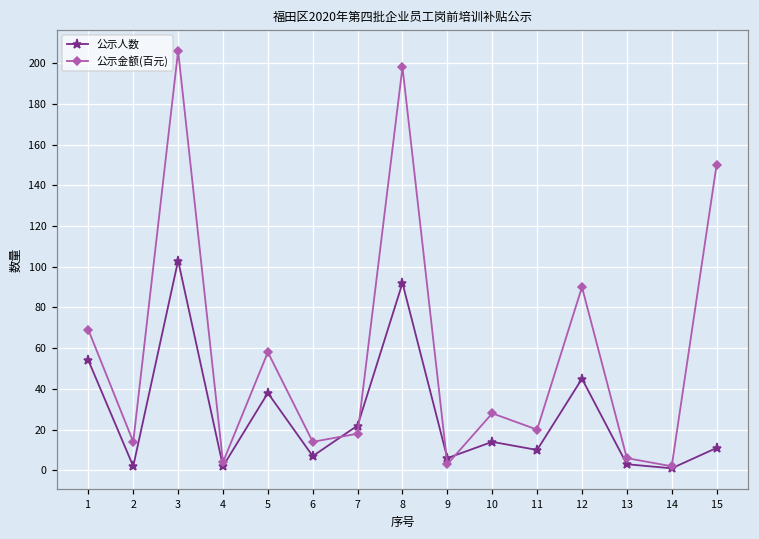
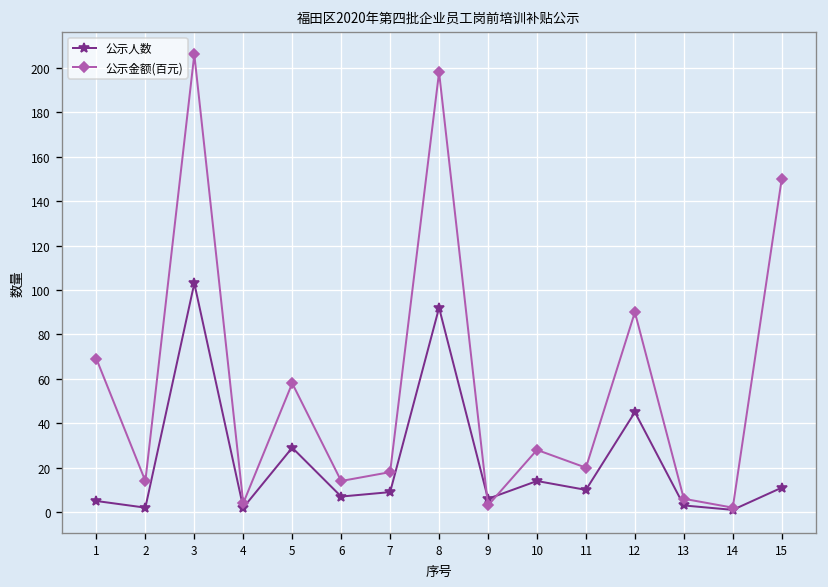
  {
    "公示人数": {
-     "1": 54,
+     "1": 5,
      "2": 2,
      "3": 103,
      "4": 2,
-     "5": 38,
+     "5": 29,
      "6": 7,
-     "7": 22,
+     "7": 9,
      "8": 92,
      "9": 6,
      "10": 14,
      "11": 10,
      "12": 45,
      "13": 3,
      "15": 11
    },
    "公示金额(百元)": {
      "1": 69,
      "2": 14,
      "3": 206,
      "4": 4,
      "5": 58,
      "6": 14,
      "7": 18,
      "8": 198,
      "9": 3,
      "10": 28,
      "11": 20,
      "12": 90,
      "13": 6,
      "15": 150
    }
  }
